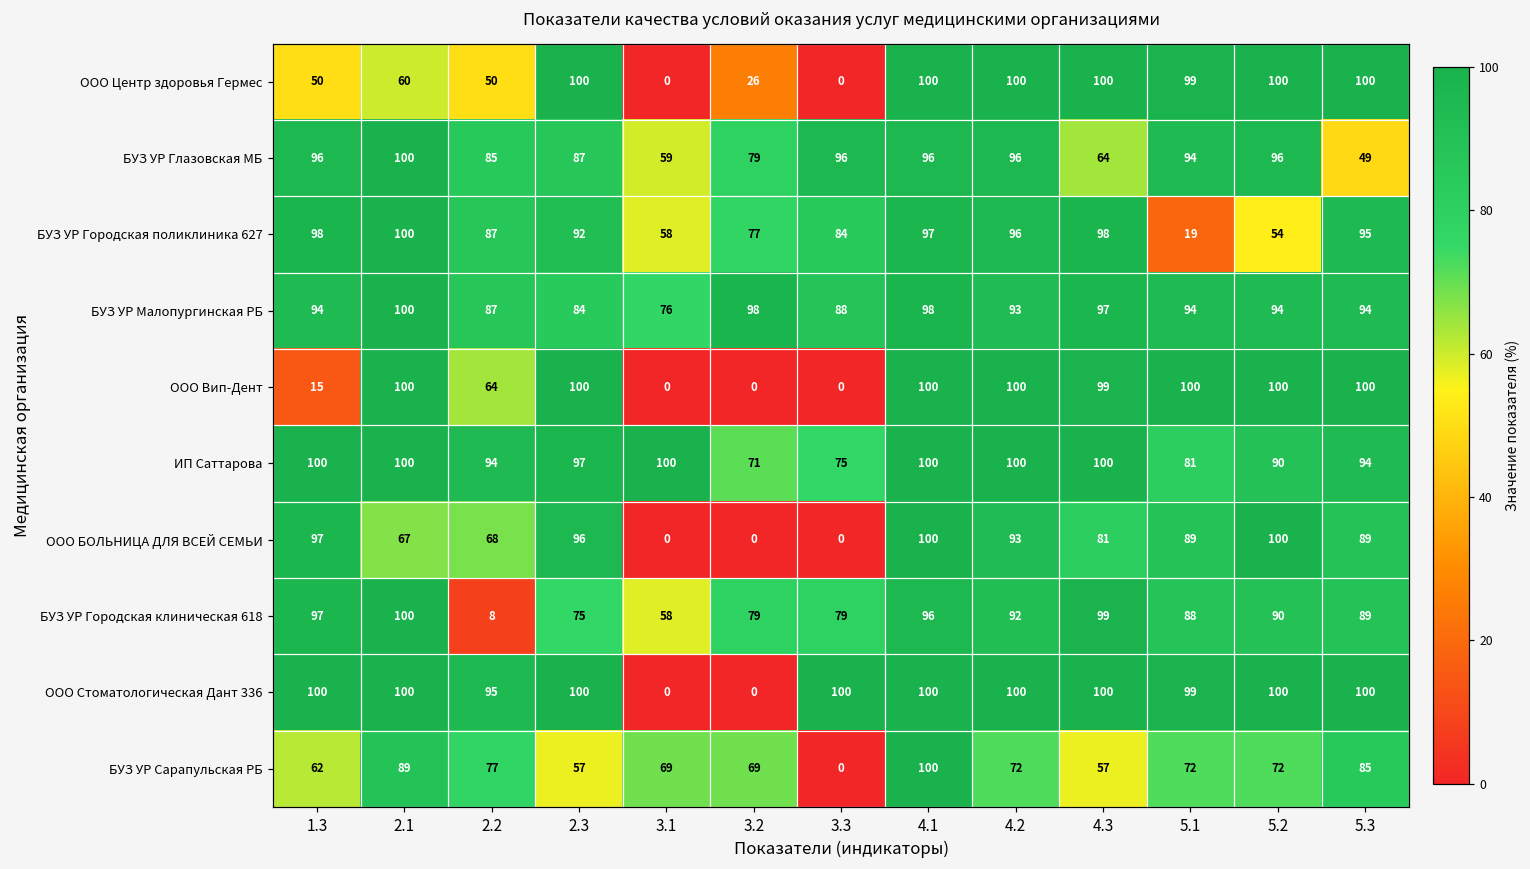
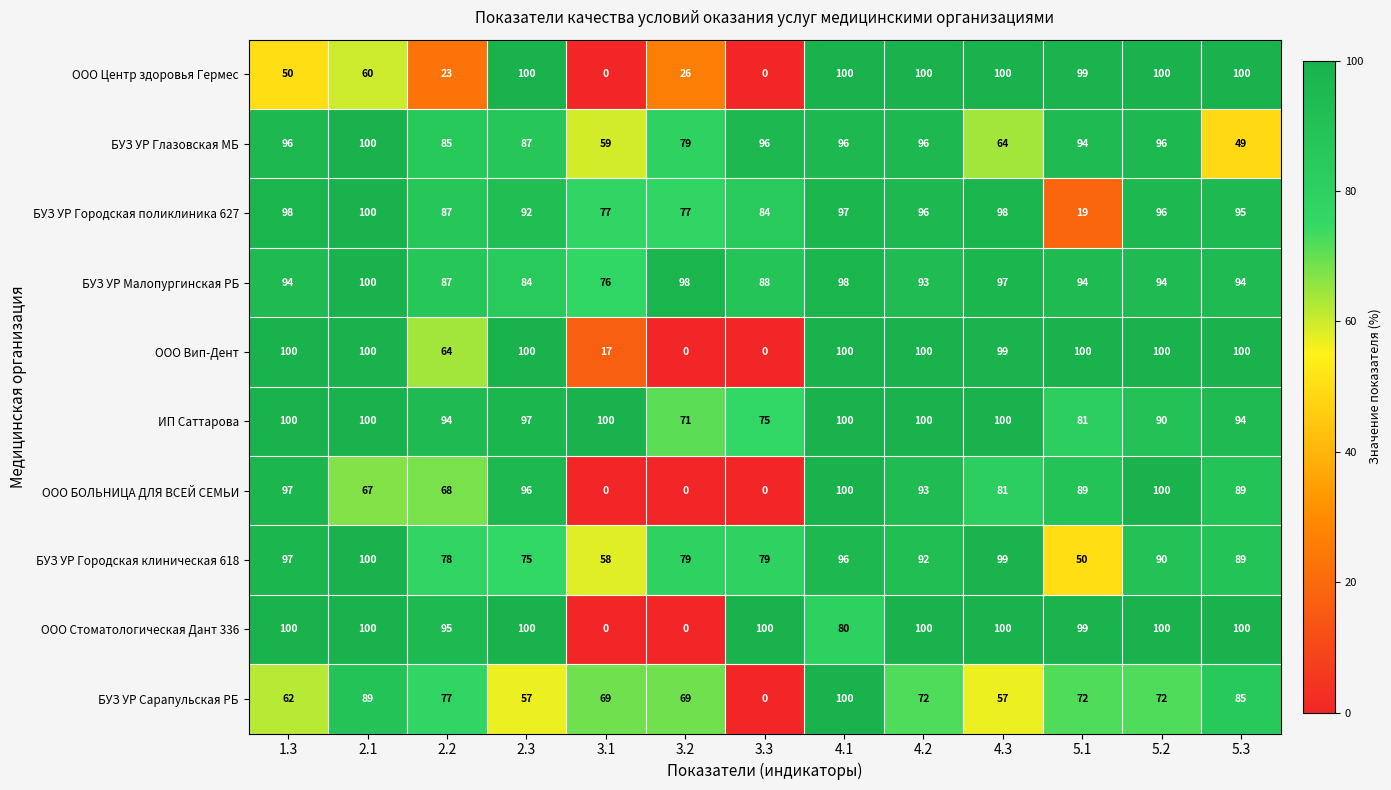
  {
    "ООО Центр здоровья Гермес": {
      "1.3": 50,
      "2.1": 60,
-     "2.2": 50,
+     "2.2": 23,
      "2.3": 100,
      "3.1": 0,
      "3.2": 26,
      "3.3": 0,
      "4.1": 100,
      "4.2": 100,
      "4.3": 100,
      "5.1": 99,
      "5.2": 100,
      "5.3": 100
    },
    "БУЗ УР Глазовская МБ": {
      "1.3": 96,
      "2.1": 100,
      "2.2": 85,
      "2.3": 87,
      "3.1": 59,
      "3.2": 79,
      "3.3": 96,
      "4.1": 96,
      "4.2": 96,
      "4.3": 64,
      "5.1": 94,
      "5.2": 96,
      "5.3": 49
    },
    "БУЗ УР Городская поликлиника 627": {
      "1.3": 98,
      "2.1": 100,
      "2.2": 87,
      "2.3": 92,
-     "3.1": 58,
+     "3.1": 77,
      "3.2": 77,
      "3.3": 84,
      "4.1": 97,
      "4.2": 96,
      "4.3": 98,
      "5.1": 19,
-     "5.2": 54,
+     "5.2": 96,
      "5.3": 95
    },
    "БУЗ УР Малопургинская РБ": {
      "1.3": 94,
      "2.1": 100,
      "2.2": 87,
      "2.3": 84,
      "3.1": 76,
      "3.2": 98,
      "3.3": 88,
      "4.1": 98,
      "4.2": 93,
      "4.3": 97,
      "5.1": 94,
      "5.2": 94,
      "5.3": 94
    },
    "ООО Вип-Дент": {
-     "1.3": 15,
+     "1.3": 100,
      "2.1": 100,
      "2.2": 64,
      "2.3": 100,
-     "3.1": 0,
+     "3.1": 17,
      "3.2": 0,
      "3.3": 0,
      "4.1": 100,
      "4.2": 100,
      "4.3": 99,
      "5.1": 100,
      "5.2": 100,
      "5.3": 100
    },
    "ИП Саттарова": {
      "1.3": 100,
      "2.1": 100,
      "2.2": 94,
      "2.3": 97,
      "3.1": 100,
      "3.2": 71,
      "3.3": 75,
      "4.1": 100,
      "4.2": 100,
      "4.3": 100,
      "5.1": 81,
      "5.2": 90,
      "5.3": 94
    },
    "ООО БОЛЬНИЦА ДЛЯ ВСЕЙ СЕМЬИ": {
      "1.3": 97,
      "2.1": 67,
      "2.2": 68,
      "2.3": 96,
      "3.1": 0,
      "3.2": 0,
      "3.3": 0,
      "4.1": 100,
      "4.2": 93,
      "4.3": 81,
      "5.1": 89,
      "5.2": 100,
      "5.3": 89
    },
    "БУЗ УР Городская клиническая 618": {
      "1.3": 97,
      "2.1": 100,
-     "2.2": 8,
+     "2.2": 78,
      "2.3": 75,
      "3.1": 58,
      "3.2": 79,
      "3.3": 79,
      "4.1": 96,
      "4.2": 92,
      "4.3": 99,
-     "5.1": 88,
+     "5.1": 50,
      "5.2": 90,
      "5.3": 89
    },
    "ООО Стоматологическая Дант 336": {
      "1.3": 100,
      "2.1": 100,
      "2.2": 95,
      "2.3": 100,
      "3.1": 0,
      "3.2": 0,
      "3.3": 100,
-     "4.1": 100,
+     "4.1": 80,
      "4.2": 100,
      "4.3": 100,
      "5.1": 99,
      "5.2": 100,
      "5.3": 100
    },
    "БУЗ УР Сарапульская РБ": {
      "1.3": 62,
      "2.1": 89,
      "2.2": 77,
      "2.3": 57,
      "3.1": 69,
      "3.2": 69,
      "3.3": 0,
      "4.1": 100,
      "4.2": 72,
      "4.3": 57,
      "5.1": 72,
      "5.2": 72,
      "5.3": 85
    }
  }
